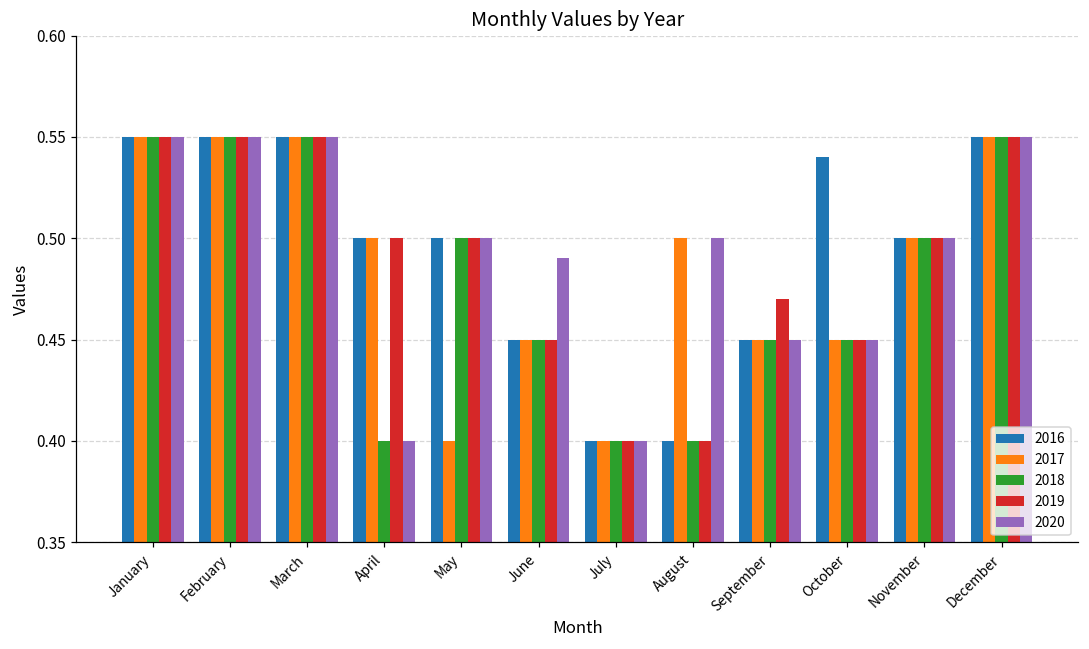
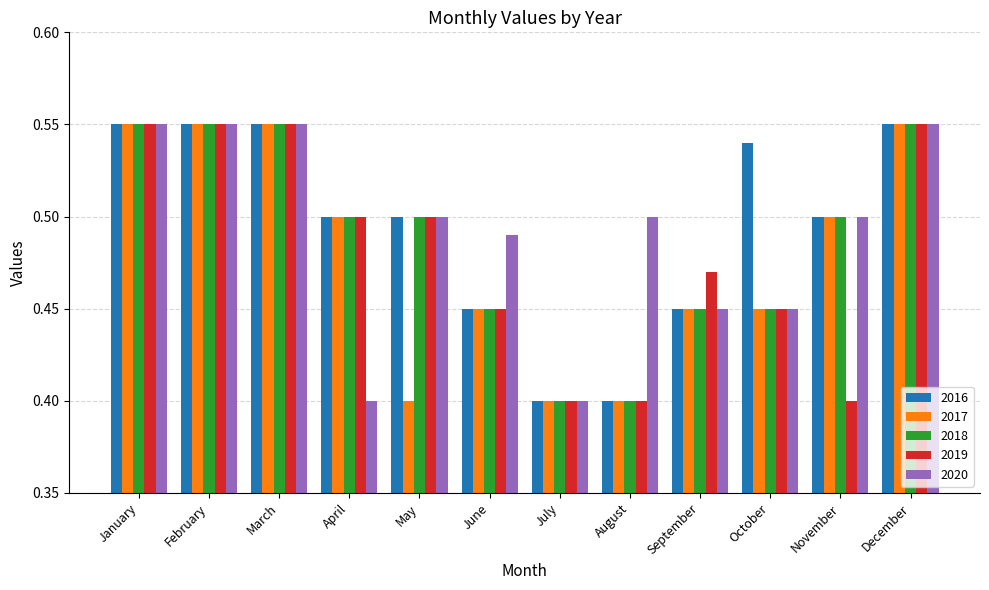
  {
    "2016": {
      "January": 0.550,
      "February": 0.550,
      "March": 0.550,
      "April": 0.5,
      "May": 0.5,
      "June": 0.450,
      "July": 0.4,
      "August": 0.4,
      "September": 0.450,
      "October": 0.540,
      "November": 0.5,
      "December": 0.550
    },
    "2017": {
      "January": 0.550,
      "February": 0.550,
      "March": 0.550,
      "April": 0.5,
      "May": 0.4,
      "June": 0.450,
      "July": 0.4,
-     "August": 0.5,
+     "August": 0.4,
      "September": 0.450,
      "October": 0.450,
      "November": 0.5,
      "December": 0.550
    },
    "2018": {
      "January": 0.550,
      "February": 0.550,
      "March": 0.550,
-     "April": 0.4,
+     "April": 0.5,
      "May": 0.5,
      "June": 0.450,
      "July": 0.4,
      "August": 0.4,
      "September": 0.450,
      "October": 0.450,
      "November": 0.5,
      "December": 0.550
    },
    "2019": {
      "January": 0.550,
      "February": 0.550,
      "March": 0.550,
      "April": 0.5,
      "May": 0.5,
      "June": 0.450,
      "July": 0.4,
      "August": 0.4,
      "September": 0.470,
      "October": 0.450,
-     "November": 0.5,
+     "November": 0.4,
      "December": 0.550
    },
    "2020": {
      "January": 0.550,
      "February": 0.550,
      "March": 0.550,
      "April": 0.4,
      "May": 0.5,
      "June": 0.490,
      "July": 0.4,
      "August": 0.5,
      "September": 0.450,
      "October": 0.450,
      "November": 0.5,
      "December": 0.550
    }
  }
